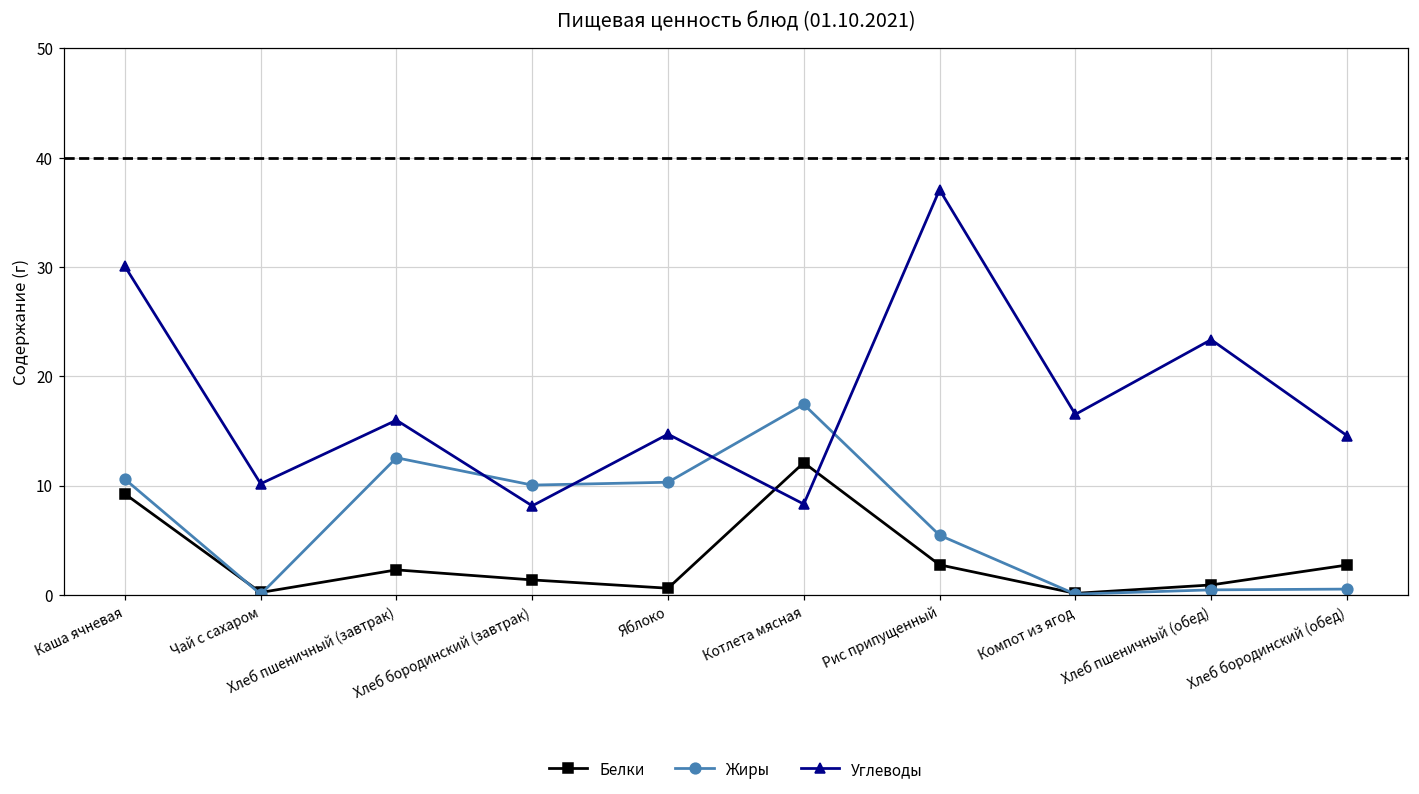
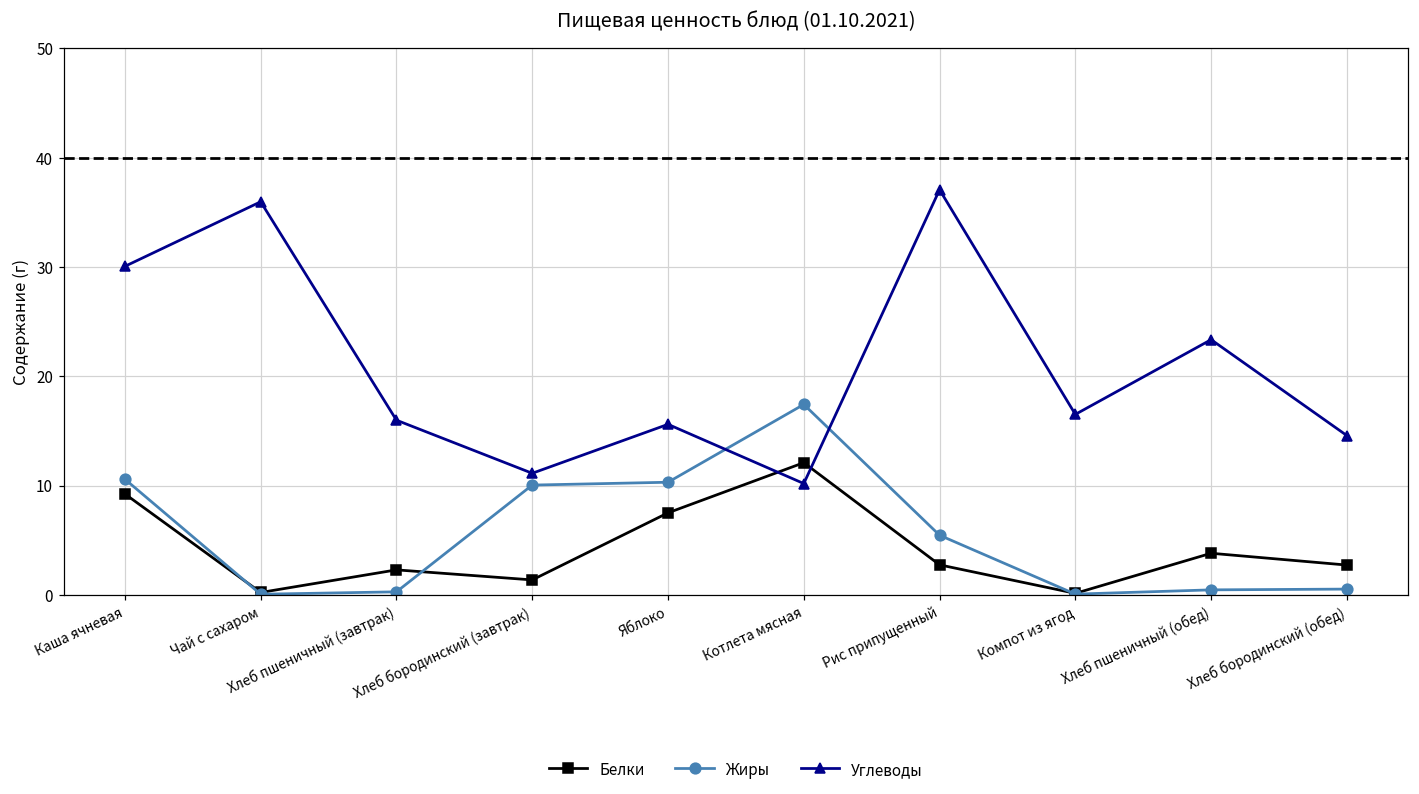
  {
    "Белки": {
      "Каша ячневая": 9,
      "Хлеб пшеничный (завтрак)": 2,
      "Хлеб бородинский (завтрак)": 1,
-     "Яблоко": 1,
+     "Яблоко": 8,
      "Котлета мясная": 12,
      "Рис припущенный": 3,
-     "Хлеб пшеничный (обед)": 1,
+     "Хлеб пшеничный (обед)": 4,
      "Хлеб бородинский (обед)": 3
    },
    "Жиры": {
      "Каша ячневая": 11,
-     "Хлеб пшеничный (завтрак)": 13,
+     "Хлеб пшеничный (завтрак)": 0,
      "Хлеб бородинский (завтрак)": 10,
      "Яблоко": 10,
      "Котлета мясная": 17,
      "Рис припущенный": 5,
      "Хлеб пшеничный (обед)": 0,
      "Хлеб бородинский (обед)": 1
    },
    "Углеводы": {
      "Каша ячневая": 30,
-     "Чай с сахаром": 10,
+     "Чай с сахаром": 36,
      "Хлеб пшеничный (завтрак)": 16,
-     "Хлеб бородинский (завтрак)": 8,
-     "Яблоко": 15,
-     "Котлета мясная": 8,
+     "Хлеб бородинский (завтрак)": 11,
+     "Яблоко": 16,
+     "Котлета мясная": 10,
      "Рис припущенный": 37,
      "Компот из ягод": 17,
      "Хлеб пшеничный (обед)": 23,
      "Хлеб бородинский (обед)": 15
    }
  }
